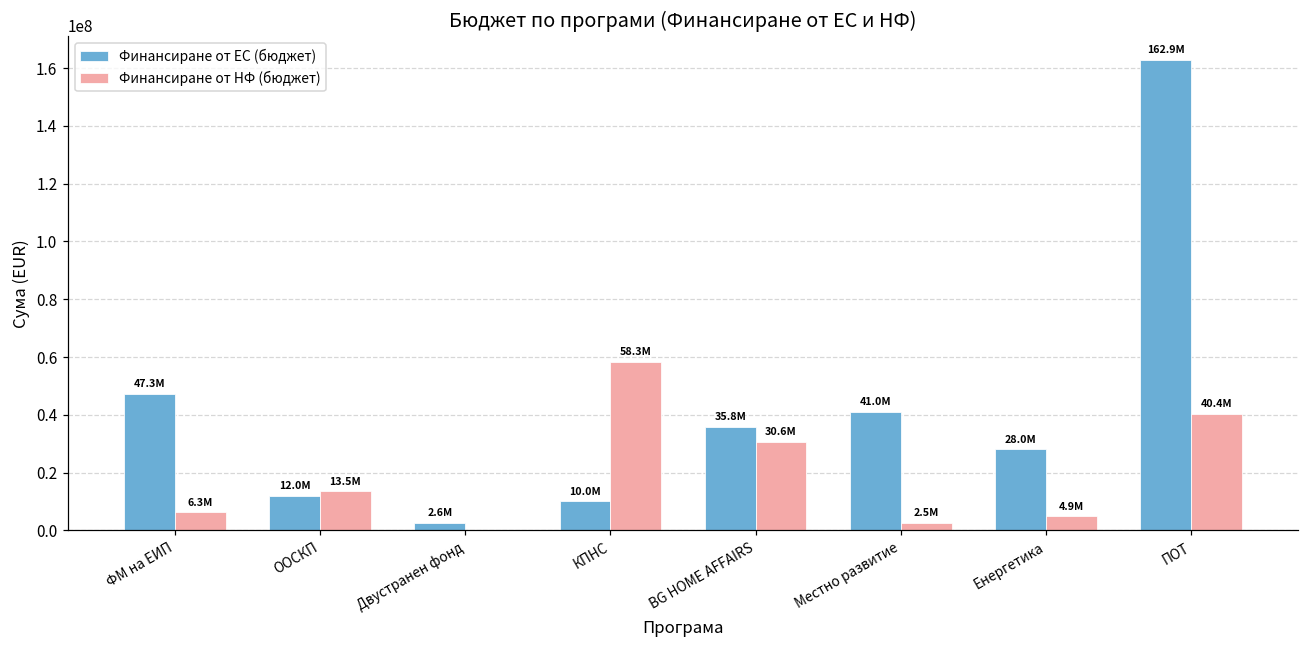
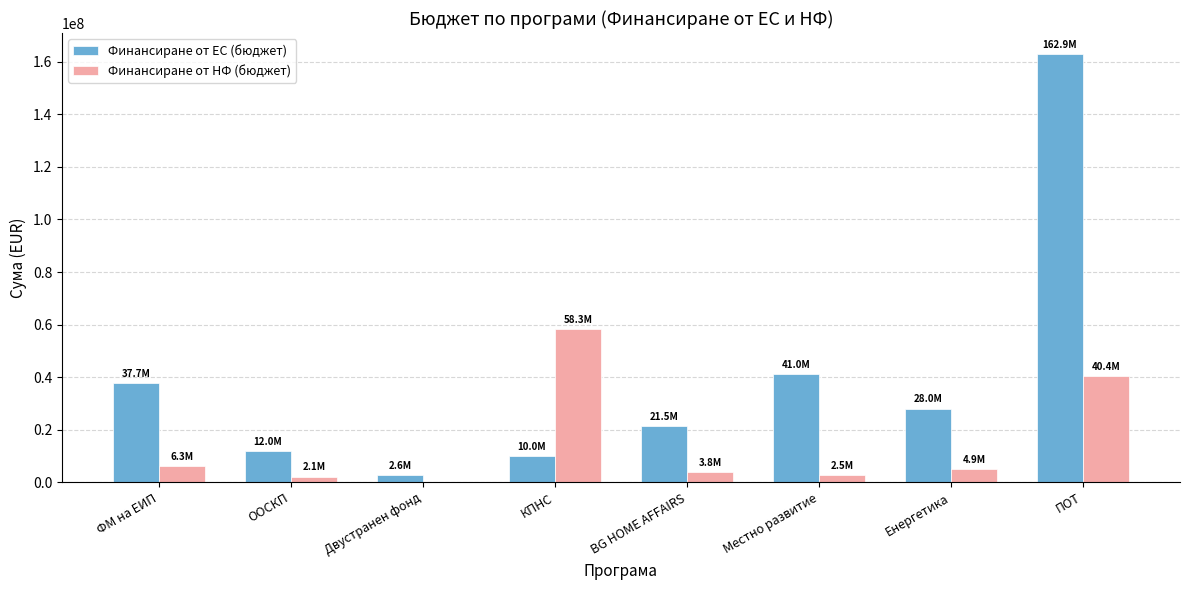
  {
    "Финансиране от ЕС (бюджет)": {
-     "ФМ на ЕИП": "47.3M",
+     "ФМ на ЕИП": "37.7M",
      "ООСКП": "12.0M",
      "Двустранен фонд": "2.6M",
      "КПНС": "10.0M",
-     "BG HOME AFFAIRS": "35.8M",
+     "BG HOME AFFAIRS": "21.5M",
      "Местно развитие": "41.0M",
      "Енергетика": "28.0M",
      "ПОТ": "162.9M"
    },
    "Финансиране от НФ (бюджет)": {
      "ФМ на ЕИП": "6.3M",
-     "ООСКП": "13.5M",
+     "ООСКП": "2.1M",
      "КПНС": "58.3M",
-     "BG HOME AFFAIRS": "30.6M",
+     "BG HOME AFFAIRS": "3.8M",
      "Местно развитие": "2.5M",
      "Енергетика": "4.9M",
      "ПОТ": "40.4M"
    }
  }
